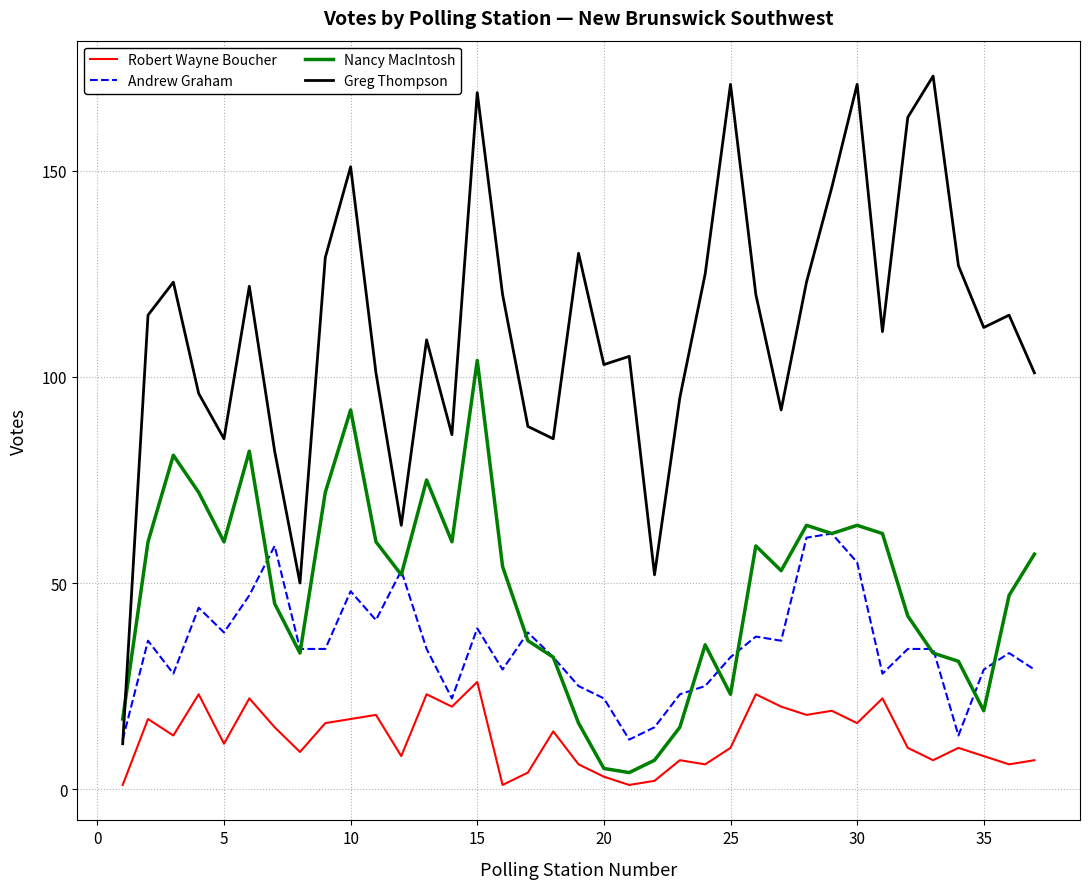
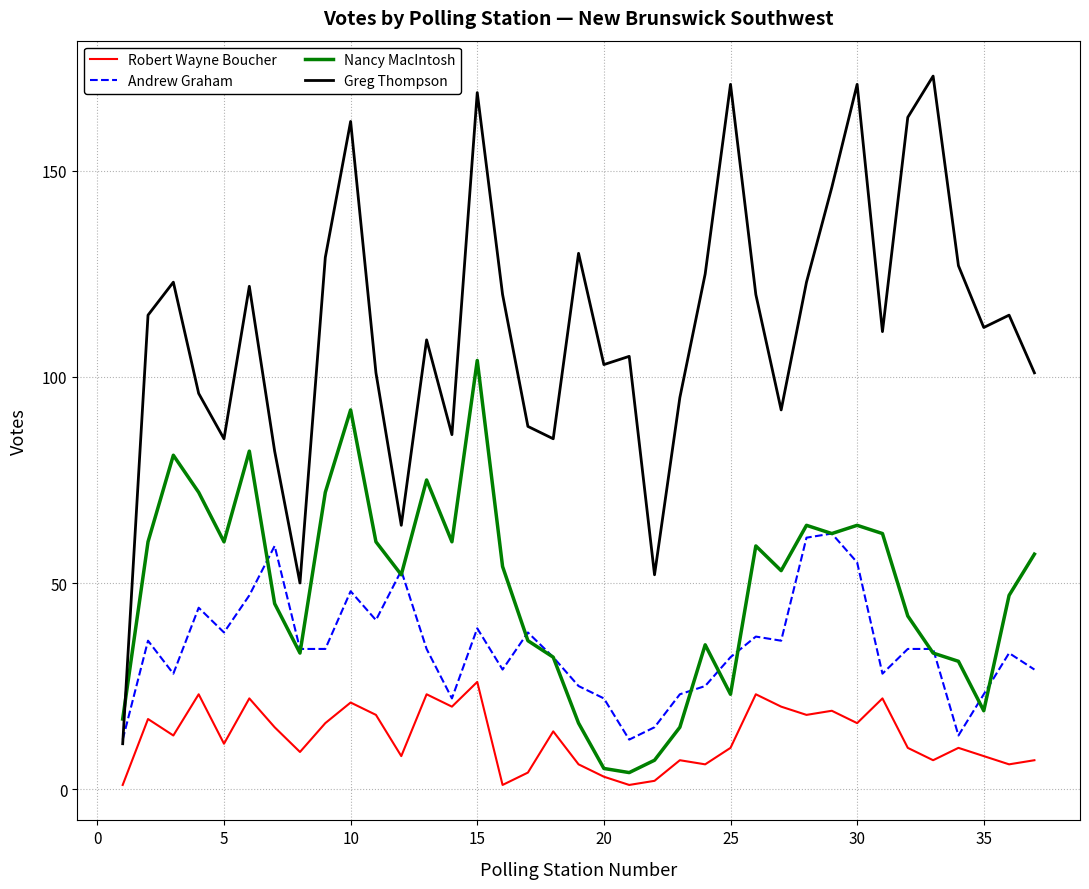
  {
    "Robert Wayne Boucher": {
      "5": 11,
-     "10": 17,
+     "10": 21,
      "15": 26,
      "20": 3,
      "25": 10,
      "30": 16,
      "35": 8
    },
    "Andrew Graham": {
      "5": 38,
      "10": 48,
      "15": 39,
      "20": 22,
      "25": 32,
      "30": 55,
-     "35": 29
+     "35": 23
    },
    "Nancy MacIntosh": {
      "5": 60,
      "10": 92,
      "15": 104,
      "20": 5,
      "25": 23,
      "30": 64,
      "35": 19
    },
    "Greg Thompson": {
      "5": 85,
-     "10": 151,
+     "10": 162,
      "15": 169,
      "20": 103,
      "25": 171,
      "30": 171,
      "35": 112
    }
  }
